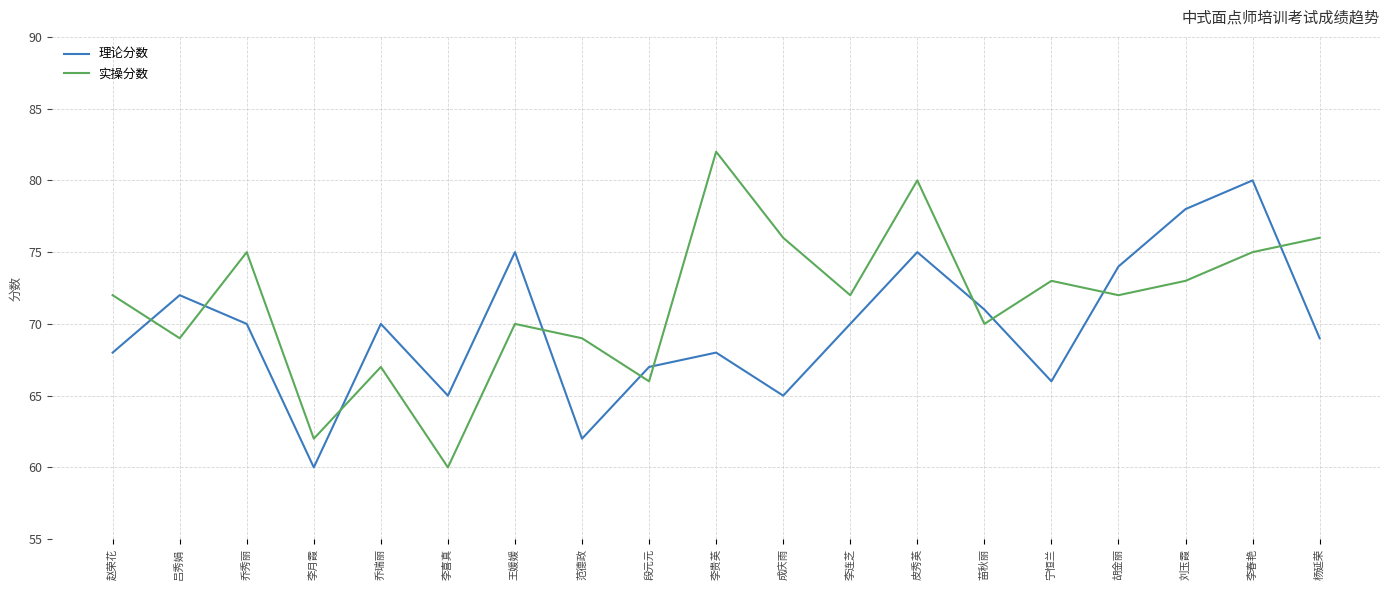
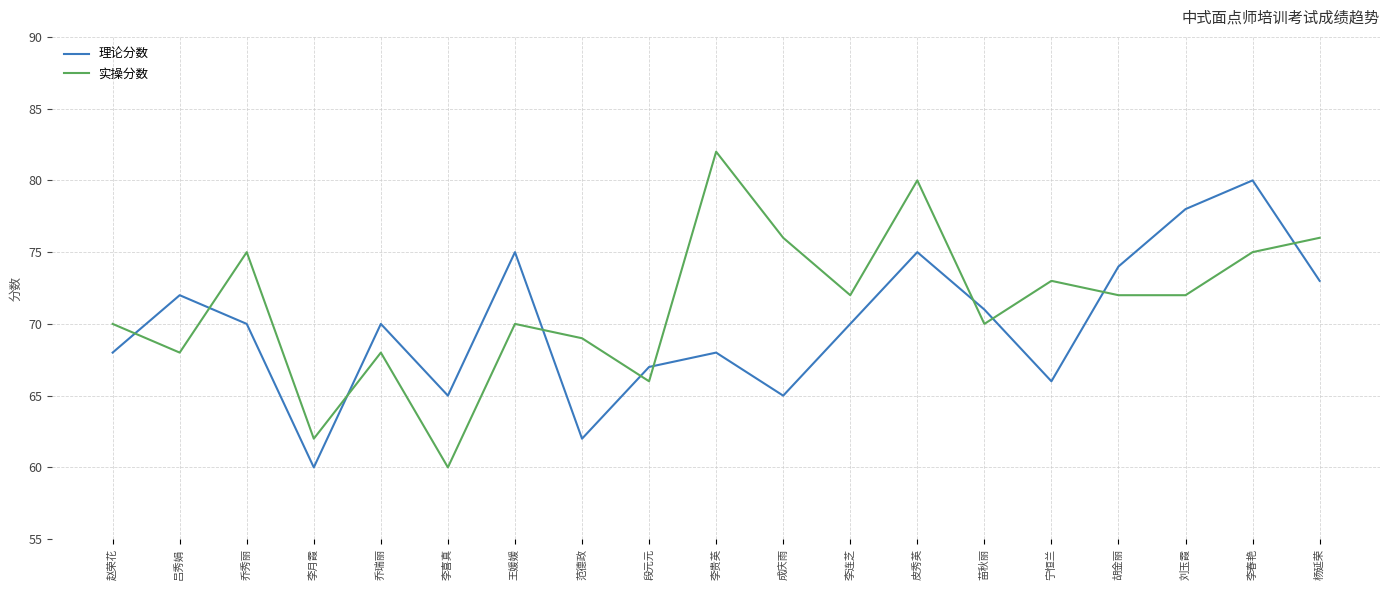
  {
    "理论分数": {
      "赵荣花": 68,
      "吕秀娟": 72,
      "乔秀丽": 70,
      "李月霞": 60,
      "乔瑞丽": 70,
      "李喜真": 65,
      "王媛媛": 75,
      "范德政": 62,
      "段元元": 67,
      "李贵英": 68,
      "成庆雨": 65,
      "李连芝": 70,
      "皮秀英": 75,
      "苗秋丽": 71,
      "宁恒兰": 66,
      "胡金丽": 74,
      "刘玉霞": 78,
      "李春艳": 80,
-     "杨延荣": 69
+     "杨延荣": 73
    },
    "实操分数": {
-     "赵荣花": 72,
-     "吕秀娟": 69,
+     "赵荣花": 70,
+     "吕秀娟": 68,
      "乔秀丽": 75,
      "李月霞": 62,
-     "乔瑞丽": 67,
+     "乔瑞丽": 68,
      "李喜真": 60,
      "王媛媛": 70,
      "范德政": 69,
      "段元元": 66,
      "李贵英": 82,
      "成庆雨": 76,
      "李连芝": 72,
      "皮秀英": 80,
      "苗秋丽": 70,
      "宁恒兰": 73,
      "胡金丽": 72,
-     "刘玉霞": 73,
+     "刘玉霞": 72,
      "李春艳": 75,
      "杨延荣": 76
    }
  }
